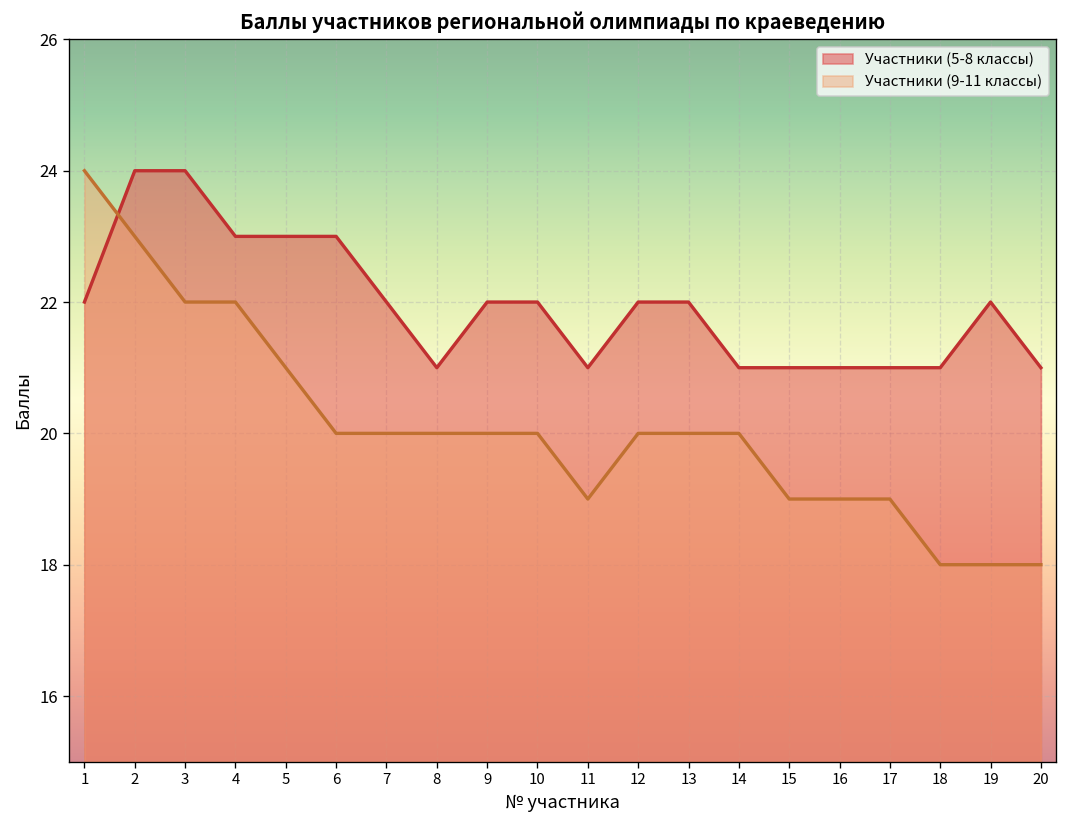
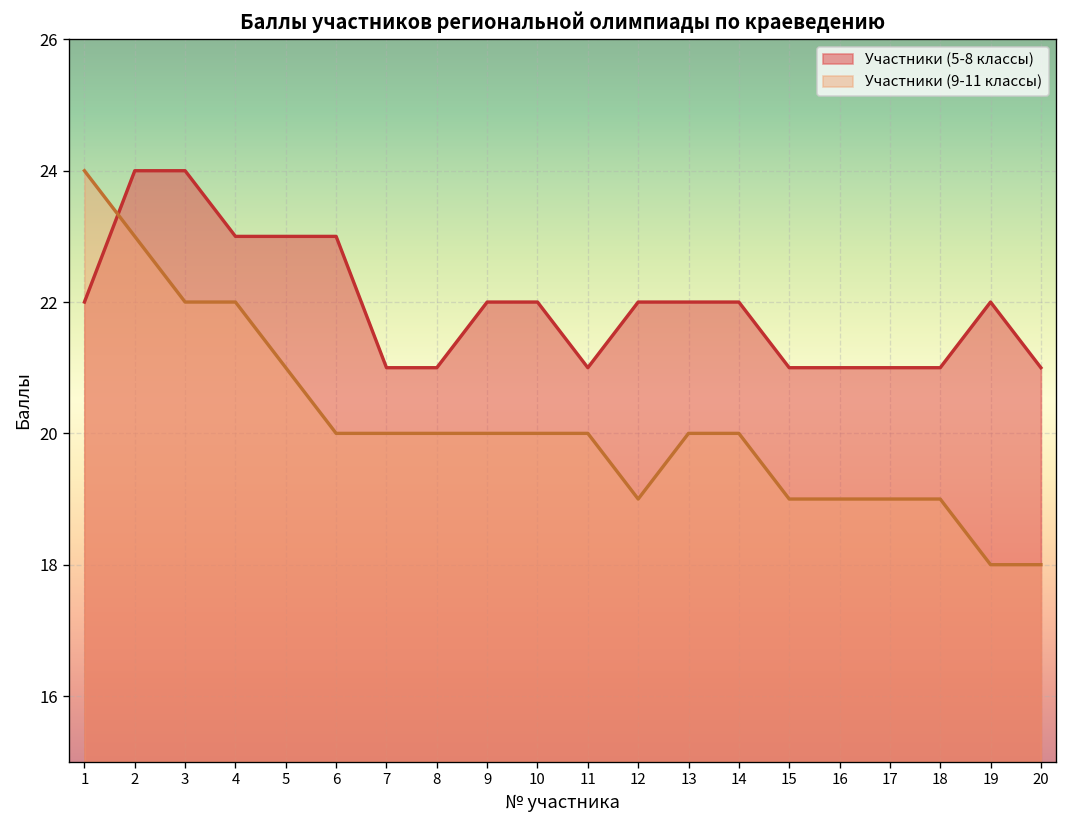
  {
    "Участники (5-8 классы)": {
      "1": 22,
      "2": 24,
      "3": 24,
      "4": 23,
      "5": 23,
      "6": 23,
-     "7": 22,
+     "7": 21,
      "8": 21,
      "9": 22,
      "10": 22,
      "11": 21,
      "12": 22,
      "13": 22,
-     "14": 21,
+     "14": 22,
      "15": 21,
      "16": 21,
      "17": 21,
      "18": 21,
      "19": 22,
      "20": 21
    },
    "Участники (9-11 классы)": {
      "1": 24,
      "2": 23,
      "3": 22,
      "4": 22,
      "5": 21,
      "6": 20,
      "7": 20,
      "8": 20,
      "9": 20,
      "10": 20,
-     "11": 19,
-     "12": 20,
+     "11": 20,
+     "12": 19,
      "13": 20,
      "14": 20,
      "15": 19,
      "16": 19,
      "17": 19,
-     "18": 18,
+     "18": 19,
      "19": 18,
      "20": 18
    }
  }
